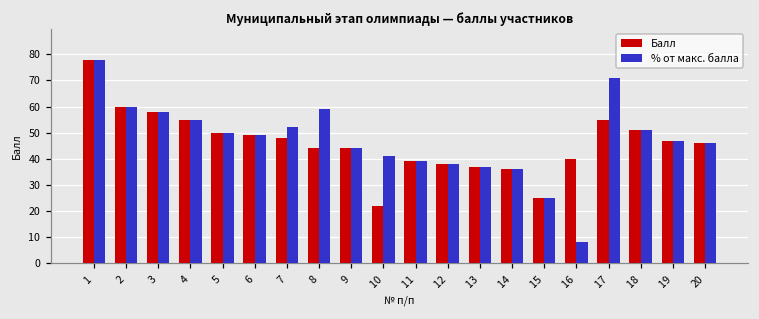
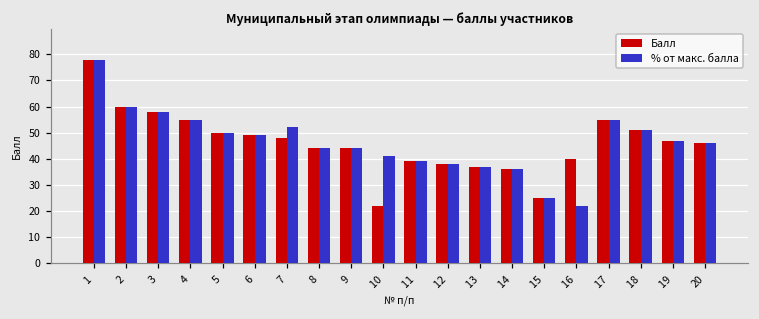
  {
    "Балл": {
      "1": 78,
      "2": 60,
      "3": 58,
      "4": 55,
      "5": 50,
      "6": 49,
      "7": 48,
      "8": 44,
      "9": 44,
      "10": 22,
      "11": 39,
      "12": 38,
      "13": 37,
      "14": 36,
      "15": 25,
      "16": 40,
      "17": 55,
      "18": 51,
      "19": 47,
      "20": 46
    },
    "% от макс. балла": {
      "1": 78,
      "2": 60,
      "3": 58,
      "4": 55,
      "5": 50,
      "6": 49,
      "7": 52,
-     "8": 59,
+     "8": 44,
      "9": 44,
      "10": 41,
      "11": 39,
      "12": 38,
      "13": 37,
      "14": 36,
      "15": 25,
-     "16": 8,
-     "17": 71,
+     "16": 22,
+     "17": 55,
      "18": 51,
      "19": 47,
      "20": 46
    }
  }
